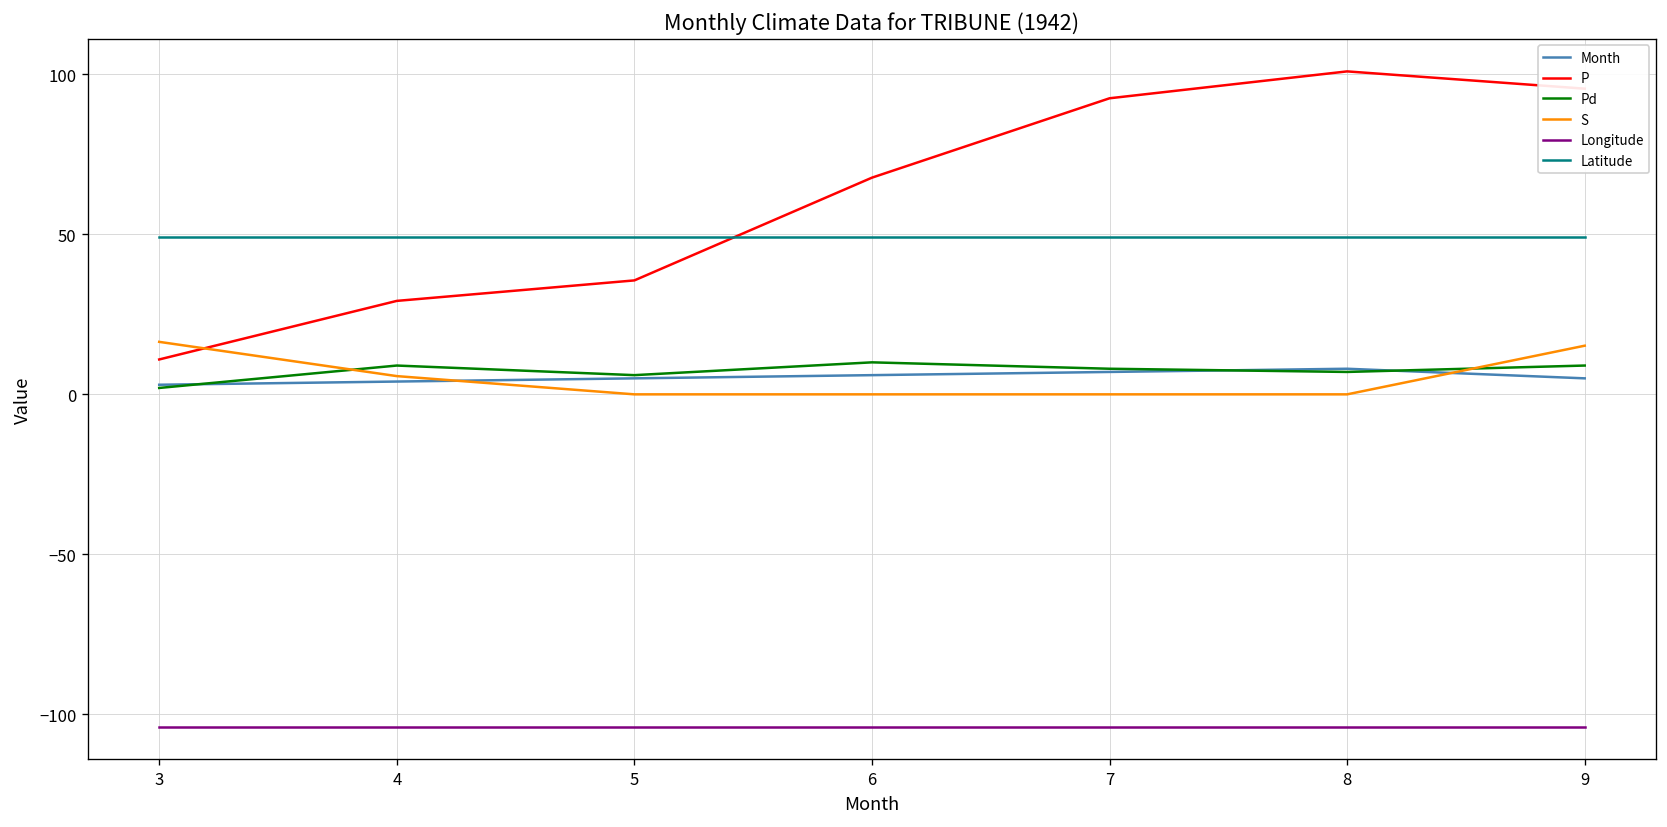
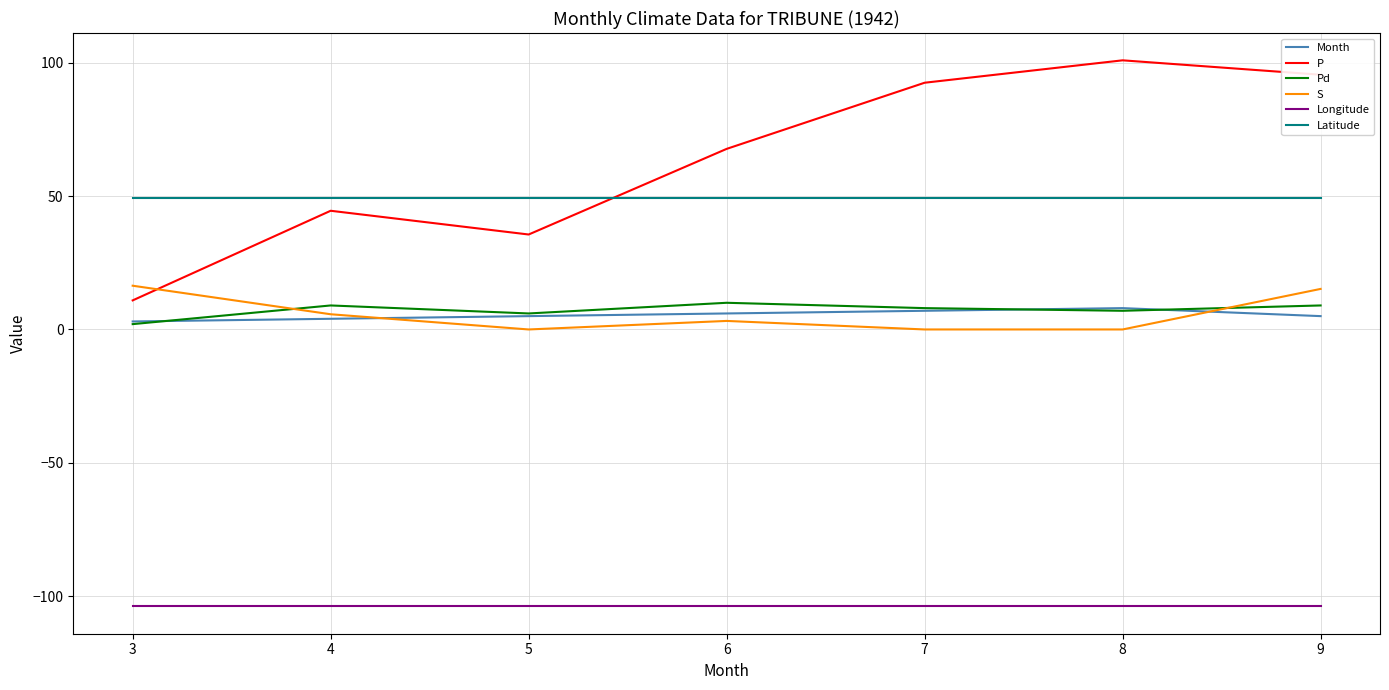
  {
    "Month": {
      "3": 3,
      "4": 4,
      "5": 5,
      "6": 6,
      "7": 7,
      "8": 8,
      "9": 5
    },
    "P": {
      "3": 11,
-     "4": 29,
+     "4": 45,
      "5": 36,
      "6": 68,
      "7": 93,
      "8": 101
    },
    "Pd": {
      "3": 2,
      "4": 9,
      "5": 6,
      "6": 10,
      "7": 8,
      "8": 7,
      "9": 9
    },
    "S": {
      "3": 16,
      "4": 6,
      "5": 0,
-     "6": 0,
+     "6": 3,
      "7": 0,
      "8": 0,
      "9": 15
    },
    "Longitude": {
      "3": -104,
      "4": -104,
      "5": -104,
      "6": -104,
      "7": -104,
      "8": -104,
      "9": -104
    },
    "Latitude": {
      "3": 49,
      "4": 49,
      "5": 49,
      "6": 49,
      "7": 49,
      "8": 49,
      "9": 49
    }
  }
